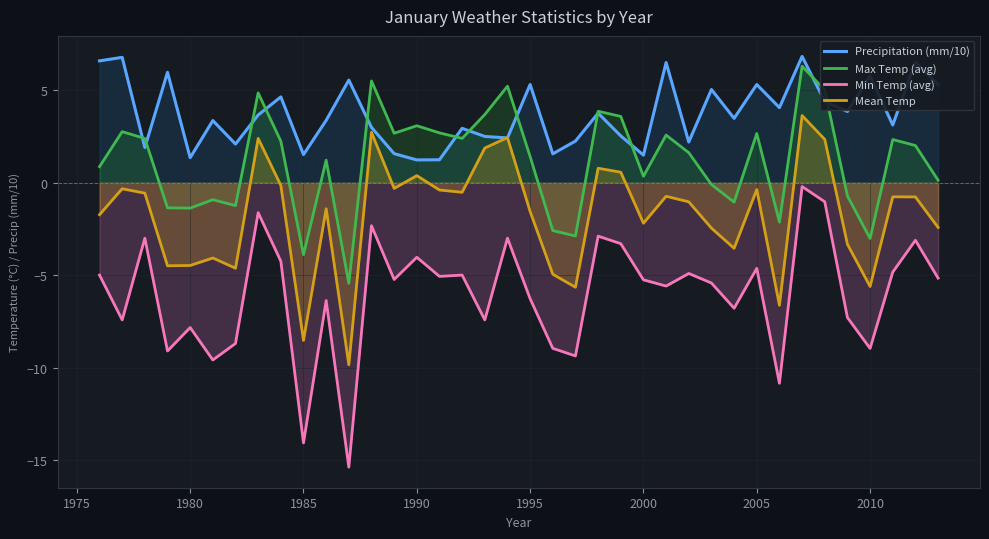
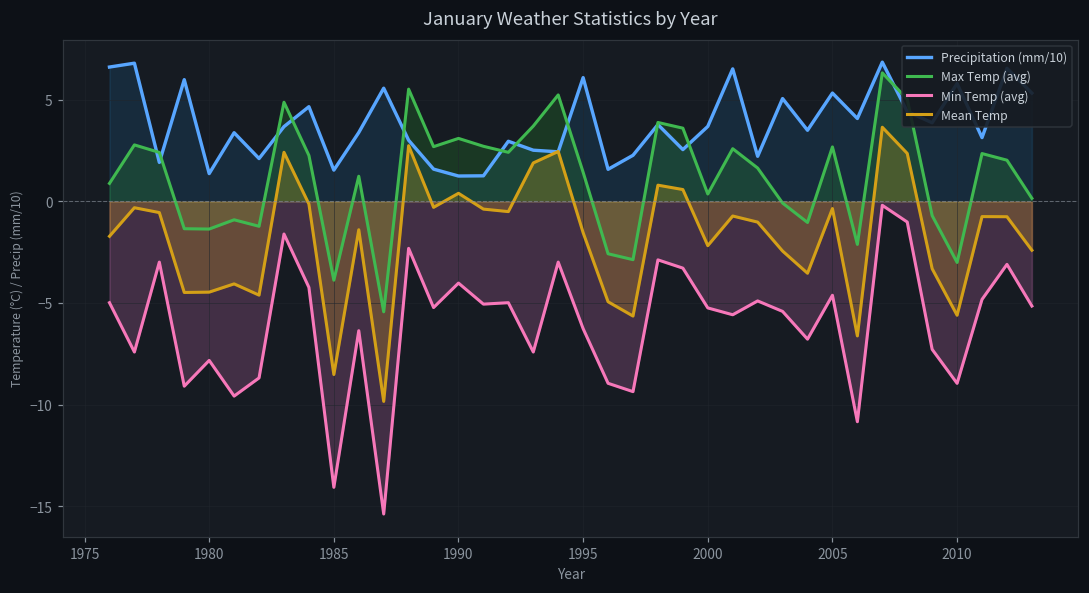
  {
    "Precipitation (mm/10)": {
      "1980": 1.4,
      "1985": 1.5,
      "1990": 1.2,
-     "1995": 5.3,
-     "2000": 1.5,
+     "1995": 6.1,
+     "2000": 3.7,
      "2005": 5.3
    }
  }
